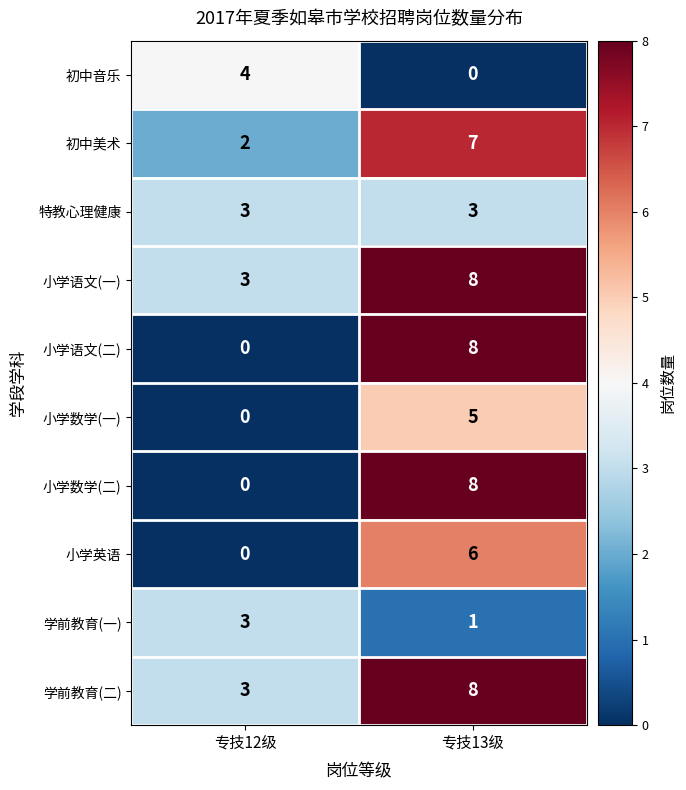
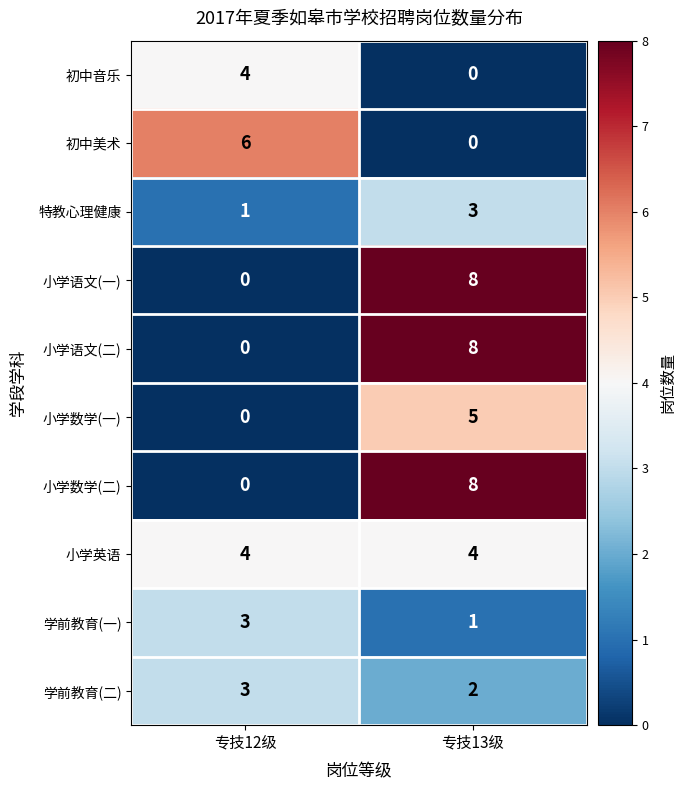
  {
    "初中音乐": {
      "专技12级": 4,
      "专技13级": 0
    },
    "初中美术": {
-     "专技12级": 2,
-     "专技13级": 7
+     "专技12级": 6,
+     "专技13级": 0
    },
    "特教心理健康": {
-     "专技12级": 3,
+     "专技12级": 1,
      "专技13级": 3
    },
    "小学语文(一)": {
-     "专技12级": 3,
+     "专技12级": 0,
      "专技13级": 8
    },
    "小学语文(二)": {
      "专技12级": 0,
      "专技13级": 8
    },
    "小学数学(一)": {
      "专技12级": 0,
      "专技13级": 5
    },
    "小学数学(二)": {
      "专技12级": 0,
      "专技13级": 8
    },
    "小学英语": {
-     "专技12级": 0,
-     "专技13级": 6
+     "专技12级": 4,
+     "专技13级": 4
    },
    "学前教育(一)": {
      "专技12级": 3,
      "专技13级": 1
    },
    "学前教育(二)": {
      "专技12级": 3,
-     "专技13级": 8
+     "专技13级": 2
    }
  }
